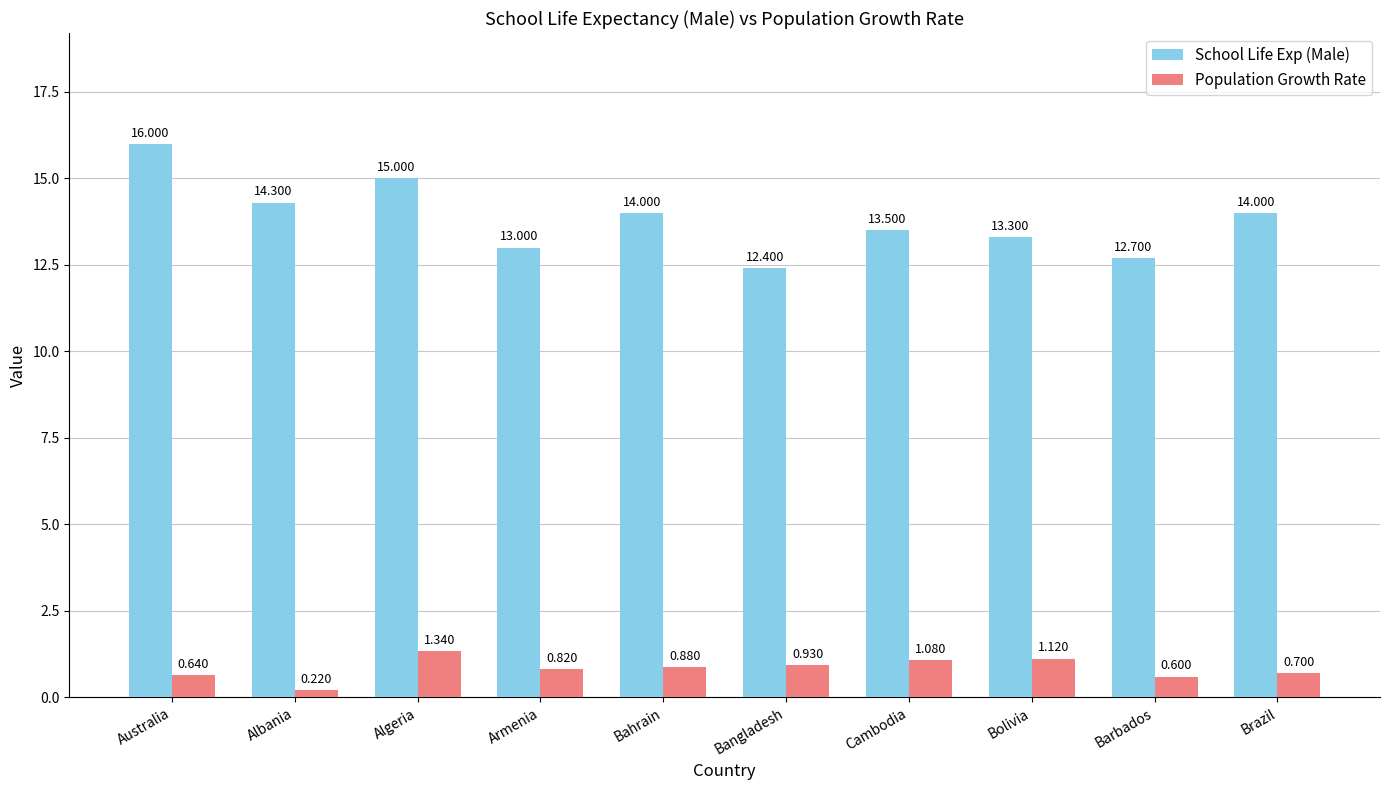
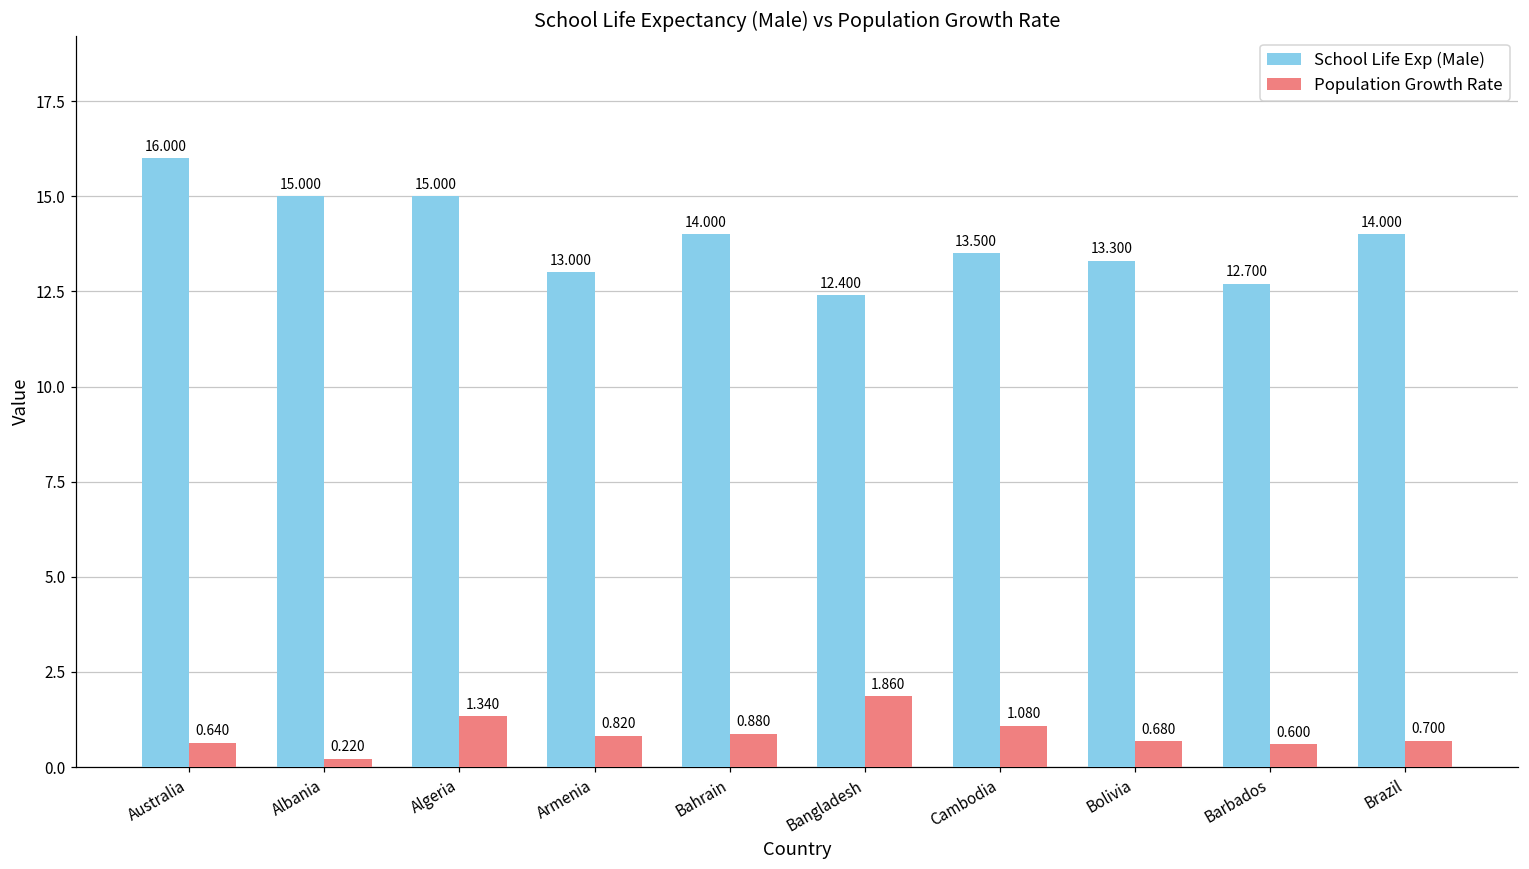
  {
    "School Life Exp (Male)": {
      "Australia": 16.000,
-     "Albania": 14.300,
+     "Albania": 15.000,
      "Algeria": 15.000,
      "Armenia": 13.000,
      "Bahrain": 14.000,
      "Bangladesh": 12.400,
      "Cambodia": 13.500,
      "Bolivia": 13.300,
      "Barbados": 12.700,
      "Brazil": 14.000
    },
    "Population Growth Rate": {
      "Australia": 0.640,
      "Albania": 0.220,
      "Algeria": 1.340,
      "Armenia": 0.820,
      "Bahrain": 0.880,
-     "Bangladesh": 0.930,
+     "Bangladesh": 1.860,
      "Cambodia": 1.080,
-     "Bolivia": 1.120,
+     "Bolivia": 0.680,
      "Barbados": 0.600,
      "Brazil": 0.700
    }
  }
